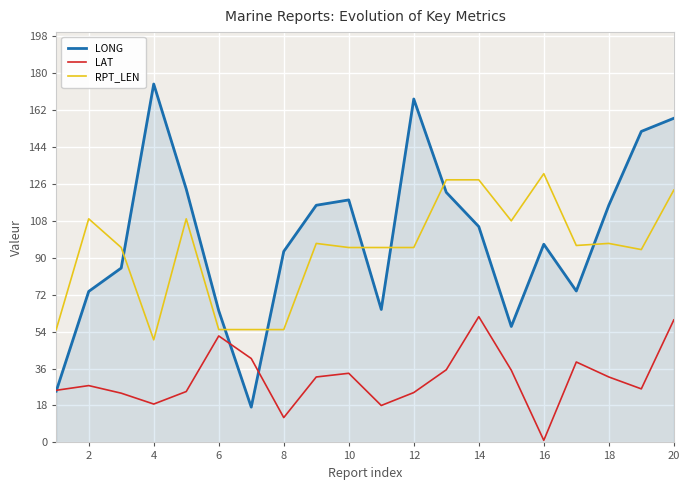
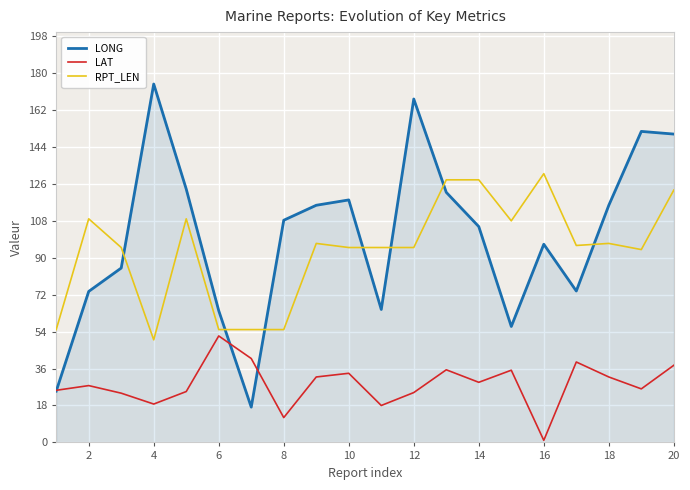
  {
    "LONG": {
      "2": 74,
      "4": 175,
      "6": 64,
-     "8": 93,
+     "8": 108,
      "10": 118,
      "12": 167,
      "14": 105,
      "16": 97,
      "18": 116,
-     "20": 158
+     "20": 150
    },
    "LAT": {
      "2": 28,
      "4": 19,
      "6": 52,
      "8": 12,
      "10": 34,
      "12": 24,
-     "14": 61,
+     "14": 29,
      "16": 1,
      "18": 32,
-     "20": 60
+     "20": 38
    },
    "RPT_LEN": {
      "2": 109,
      "4": 50,
      "6": 55,
      "8": 55,
      "10": 95,
      "12": 95,
      "14": 128,
      "16": 131,
      "18": 97,
      "20": 123
    }
  }
